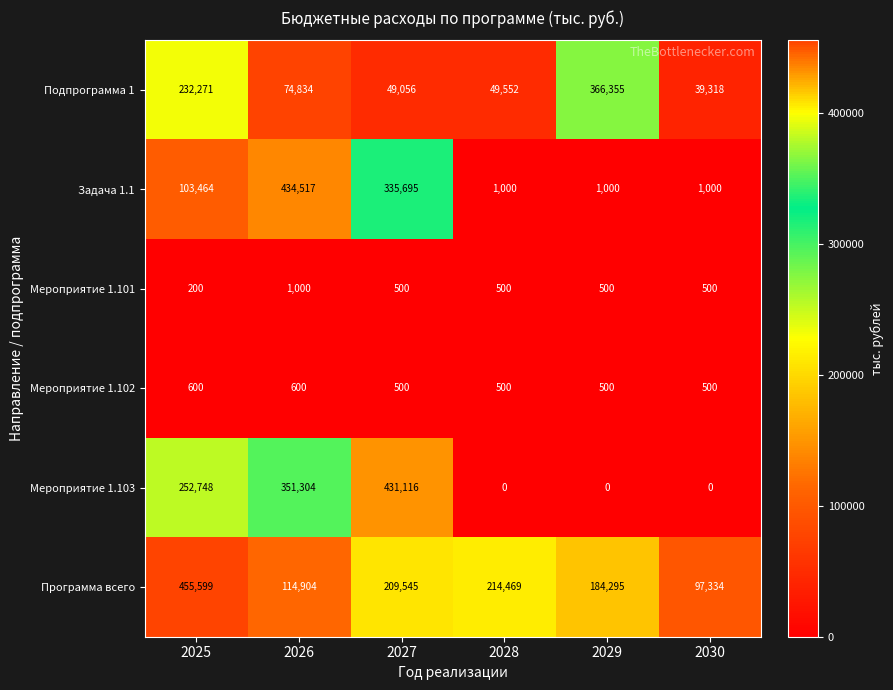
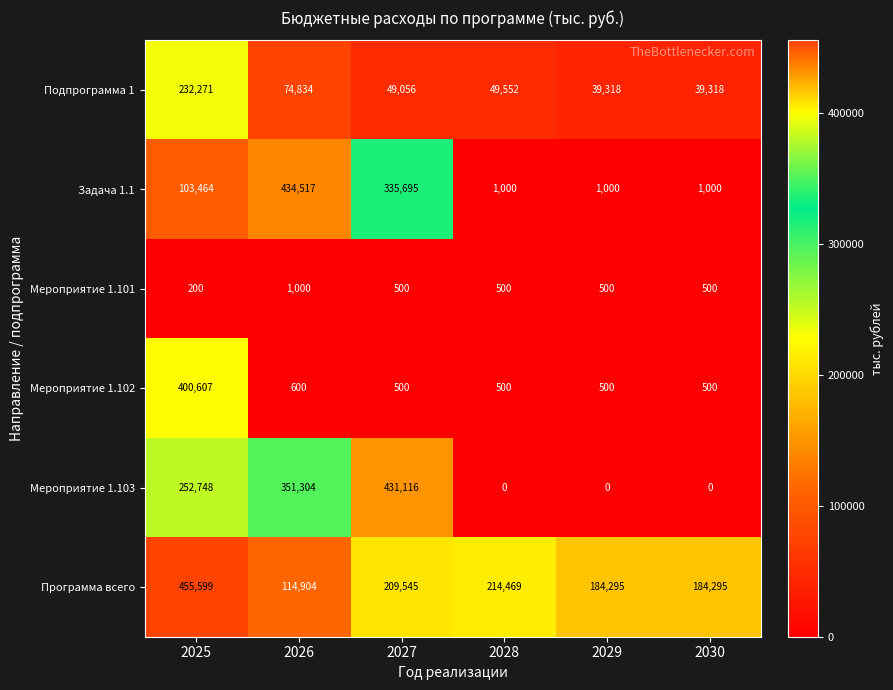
  {
    "Подпрограмма 1": {
      "2025": "232,271",
      "2026": "74,834",
      "2027": "49,056",
      "2028": "49,552",
-     "2029": "366,355"
+     "2029": "39,318"
    },
    "Задача 1.1": {
      "2025": "103,464",
      "2026": "434,517",
      "2027": "335,695",
      "2028": "1,000",
      "2029": "1,000",
      "2030": "1,000"
    },
    "Мероприятие 1.101": {
      "2025": "200",
      "2026": "1,000",
      "2027": "500",
      "2028": "500",
      "2029": "500",
      "2030": "500"
    },
    "Мероприятие 1.102": {
-     "2025": "600",
+     "2025": "400,607",
      "2026": "600",
      "2027": "500",
      "2028": "500",
      "2029": "500",
      "2030": "500"
    },
    "Мероприятие 1.103": {
      "2025": "252,748",
      "2026": "351,304",
      "2027": "431,116",
      "2028": "0",
      "2029": "0",
      "2030": "0"
    },
    "Программа всего": {
      "2025": "455,599",
      "2026": "114,904",
      "2027": "209,545",
      "2028": "214,469",
      "2029": "184,295",
-     "2030": "97,334"
+     "2030": "184,295"
    }
  }
